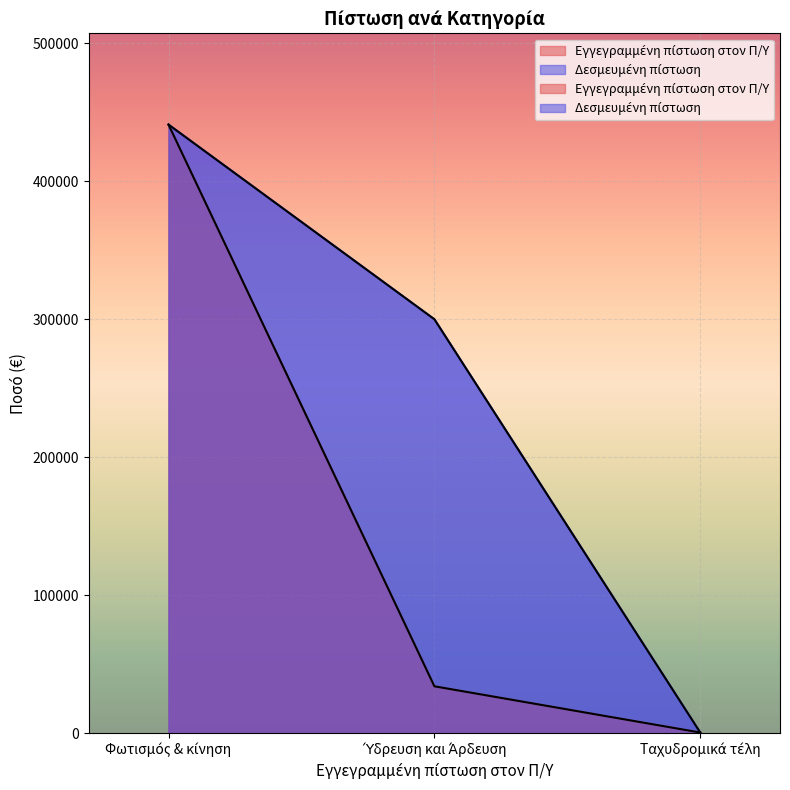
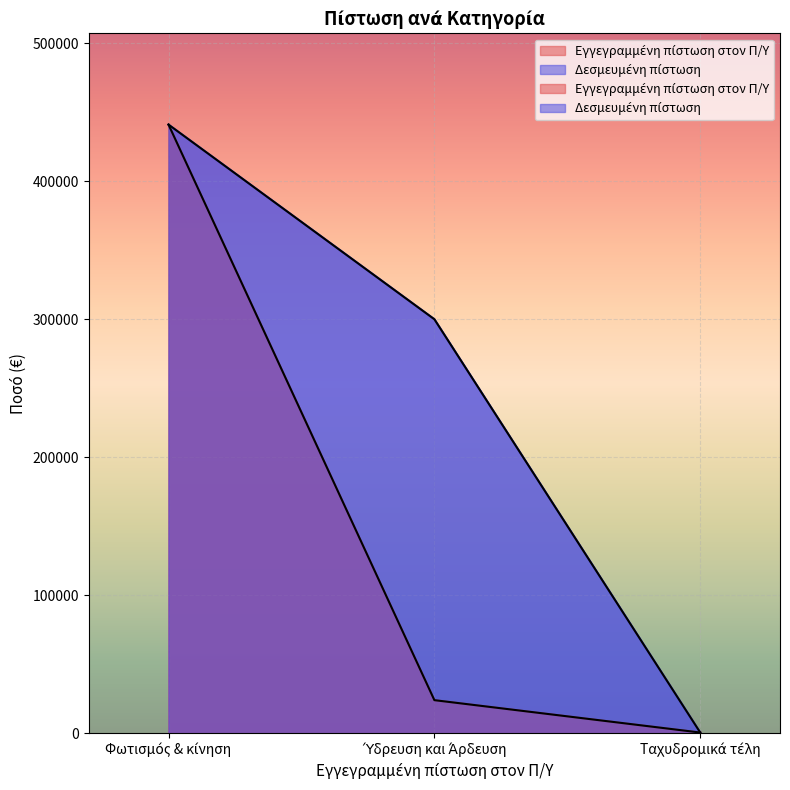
  {
    "Εγγεγραμμένη πίστωση στον Π/Υ": {
-     "Ύδρευση και Άρδευση": 34000
+     "Ύδρευση και Άρδευση": 24000
    },
    "Δεσμευμένη πίστωση": {
      "Ύδρευση και Άρδευση": 300000
    }
  }
